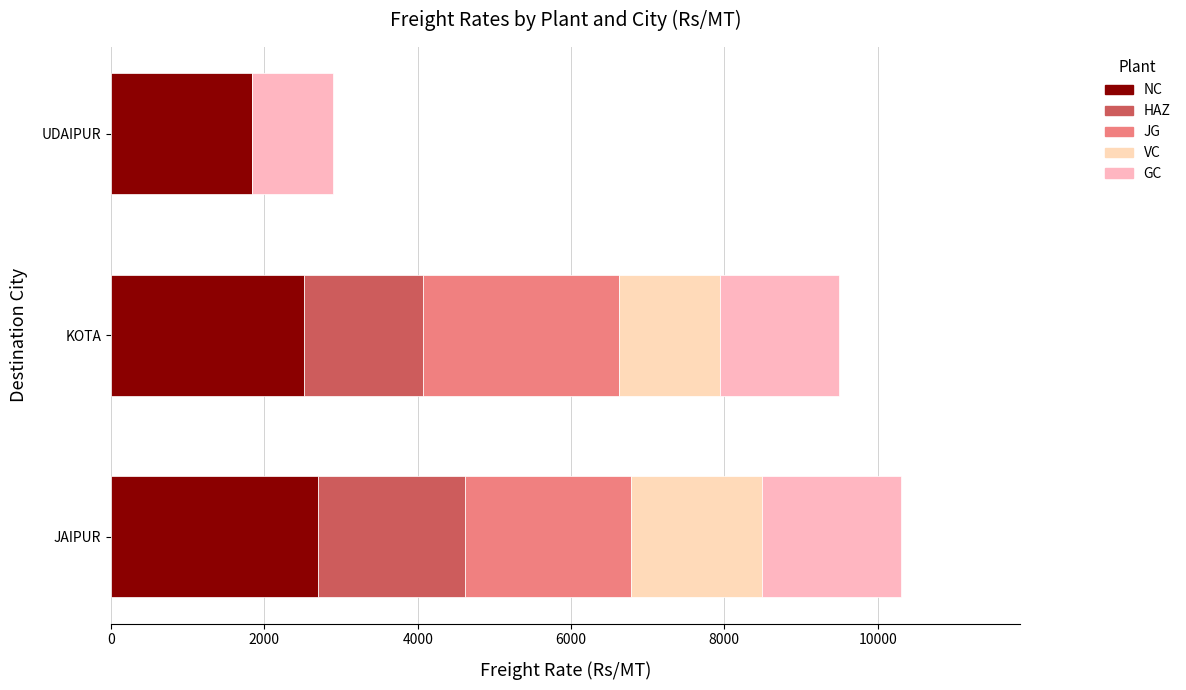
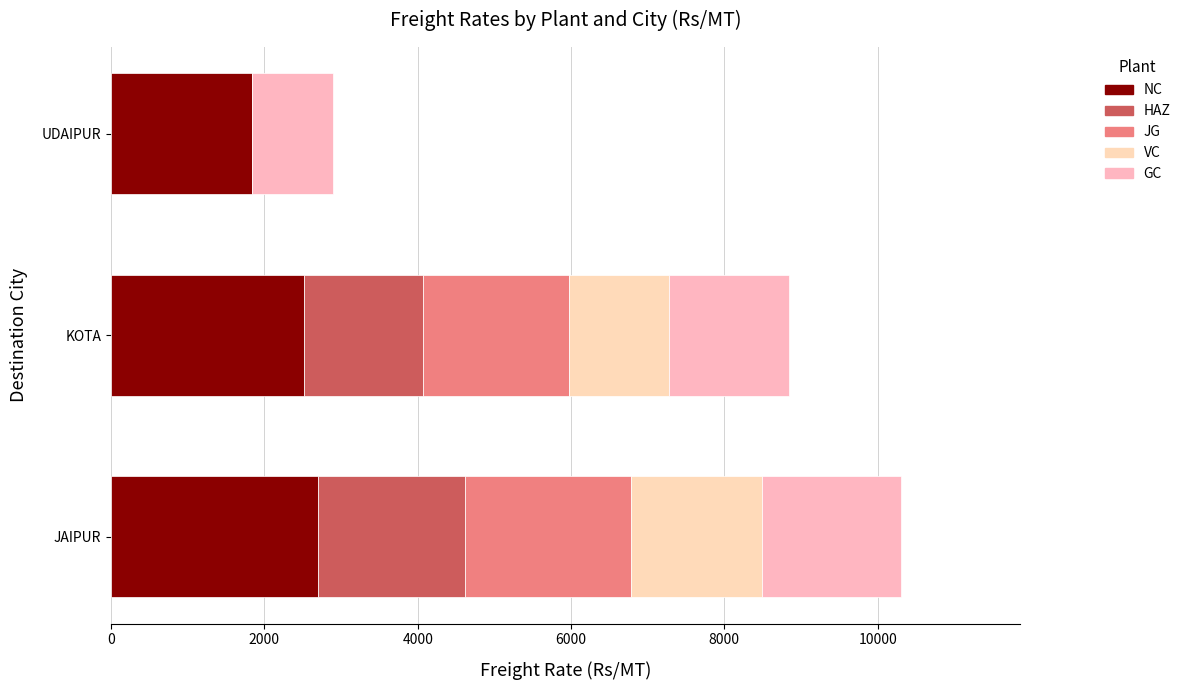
  {
    "NC": {
      "UDAIPUR": 1800,
      "KOTA": 2500,
      "JAIPUR": 2700
    },
    "HAZ": {
      "UDAIPUR": 0,
      "KOTA": 1500,
      "JAIPUR": 1900
    },
    "JG": {
      "UDAIPUR": 0,
-     "KOTA": 2600,
+     "KOTA": 1900,
      "JAIPUR": 2200
    }
  }
